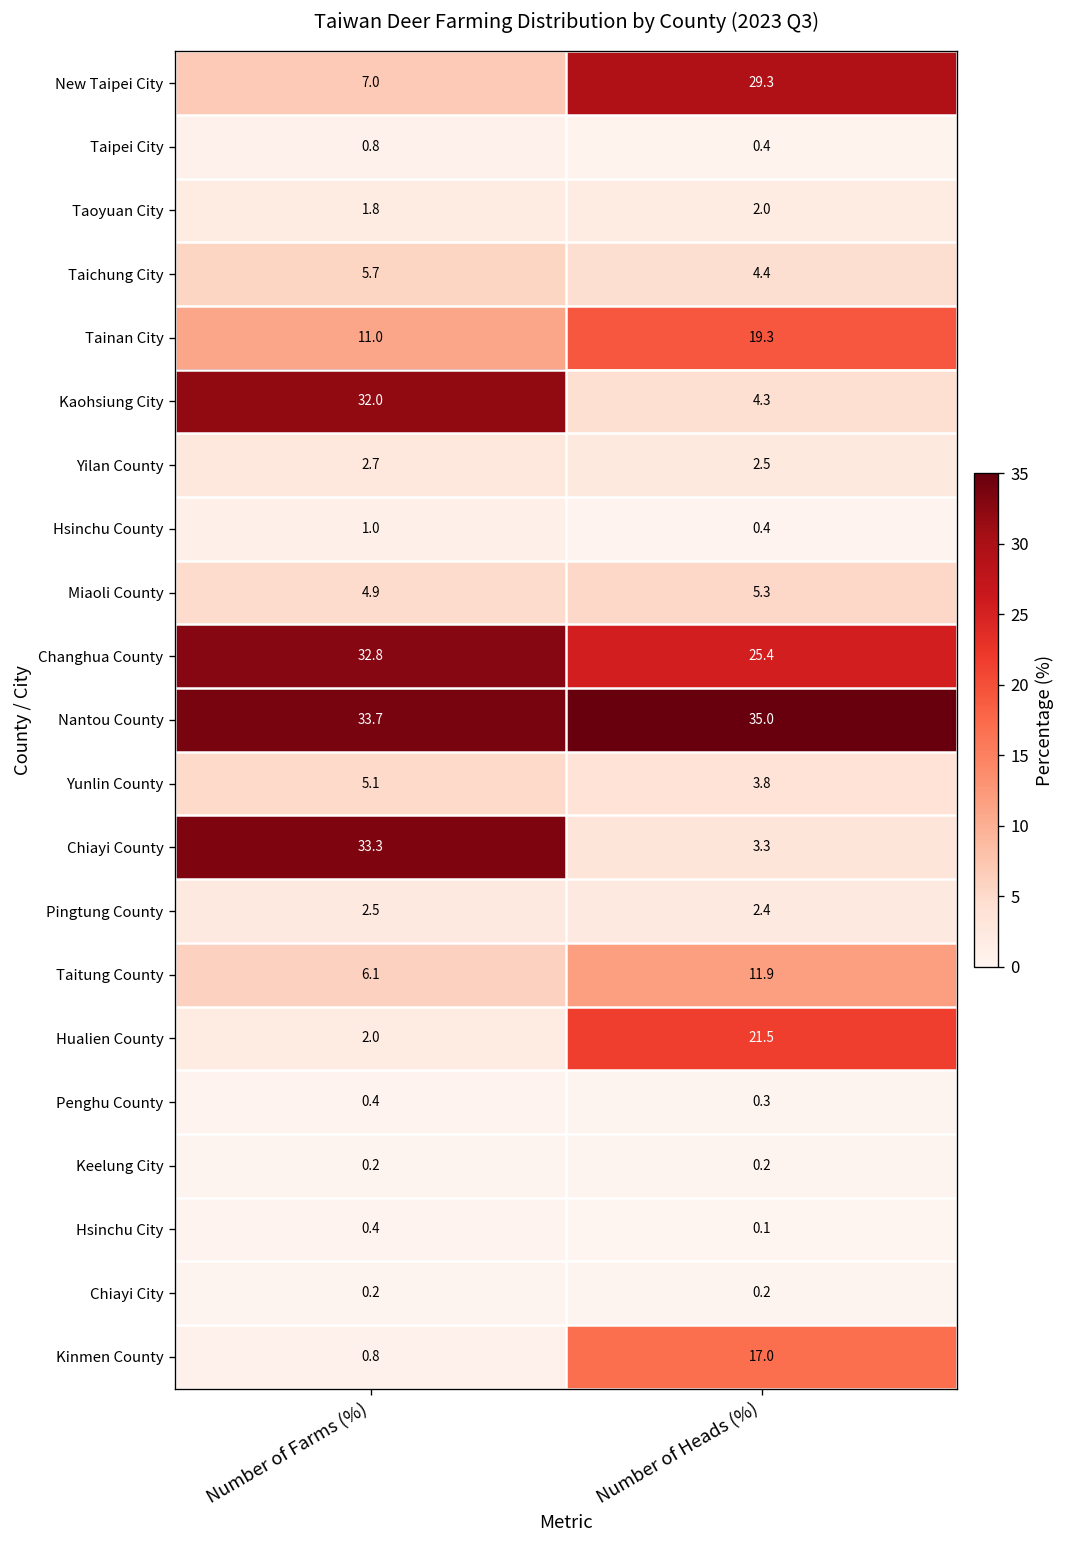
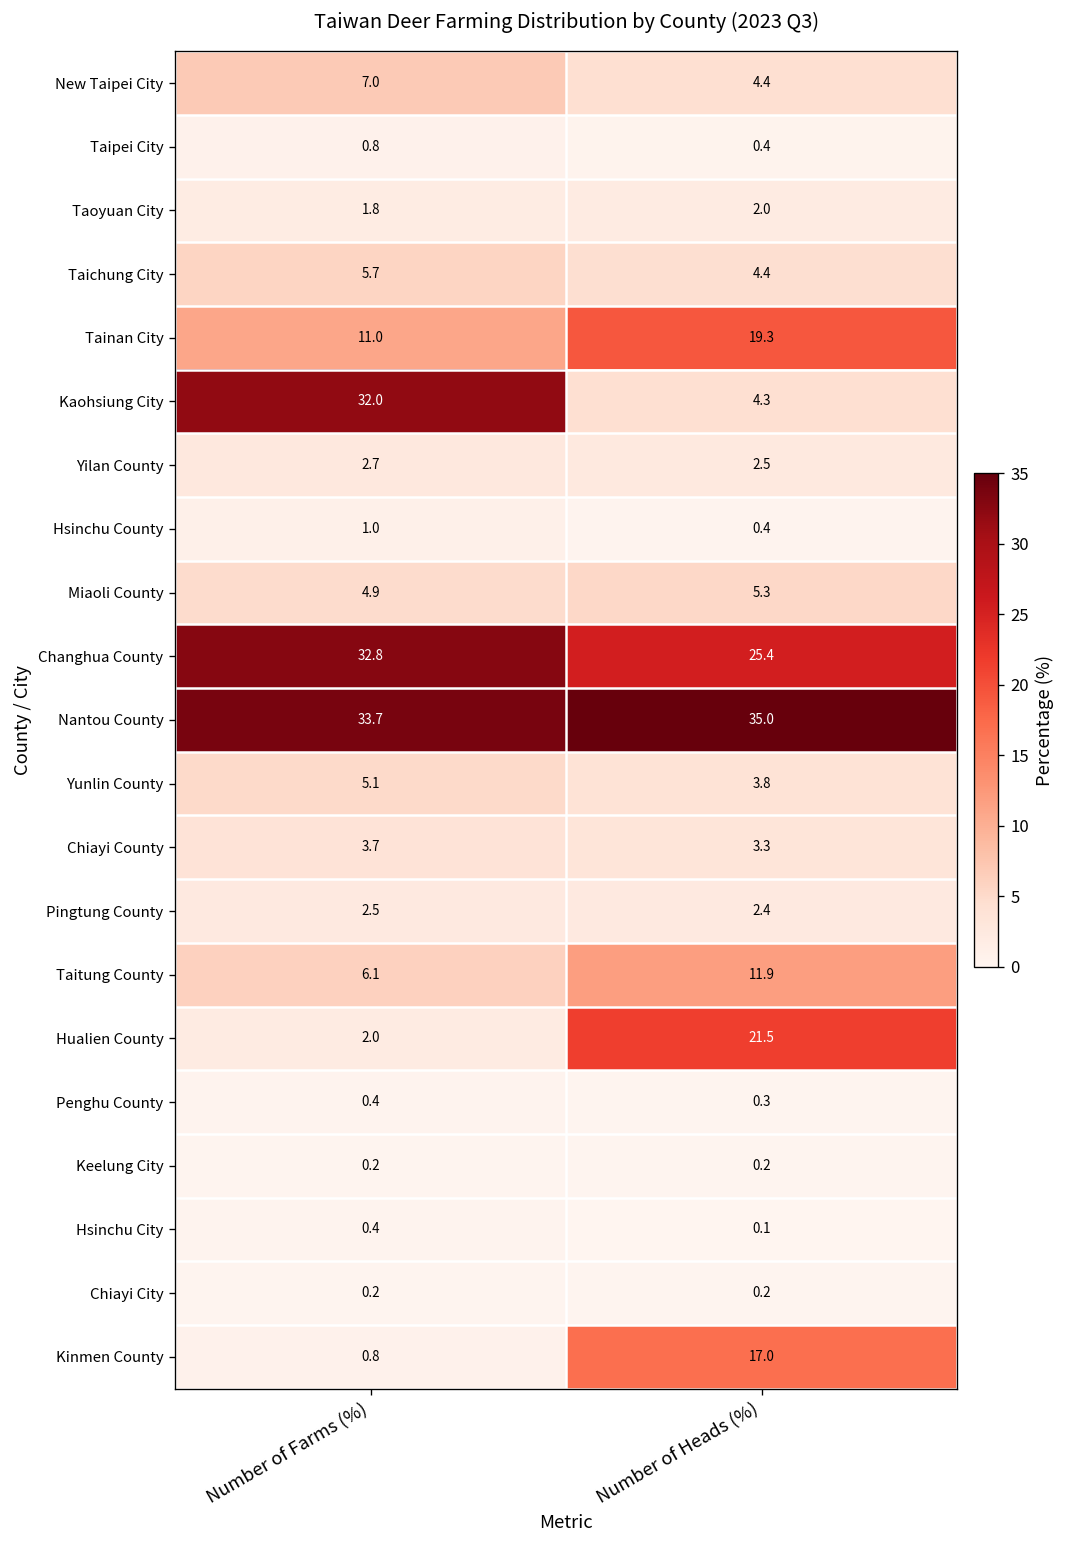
  {
    "New Taipei City": {
      "Number of Farms (%)": 7.0,
-     "Number of Heads (%)": 29.3
+     "Number of Heads (%)": 4.4
    },
    "Taipei City": {
      "Number of Farms (%)": 0.8,
      "Number of Heads (%)": 0.4
    },
    "Taoyuan City": {
      "Number of Farms (%)": 1.8,
      "Number of Heads (%)": 2.0
    },
    "Taichung City": {
      "Number of Farms (%)": 5.7,
      "Number of Heads (%)": 4.4
    },
    "Tainan City": {
      "Number of Farms (%)": 11.0,
      "Number of Heads (%)": 19.3
    },
    "Kaohsiung City": {
      "Number of Farms (%)": 32.0,
      "Number of Heads (%)": 4.3
    },
    "Yilan County": {
      "Number of Farms (%)": 2.7,
      "Number of Heads (%)": 2.5
    },
    "Hsinchu County": {
      "Number of Farms (%)": 1.0,
      "Number of Heads (%)": 0.4
    },
    "Miaoli County": {
      "Number of Farms (%)": 4.9,
      "Number of Heads (%)": 5.3
    },
    "Changhua County": {
      "Number of Farms (%)": 32.8,
      "Number of Heads (%)": 25.4
    },
    "Nantou County": {
      "Number of Farms (%)": 33.7,
      "Number of Heads (%)": 35.0
    },
    "Yunlin County": {
      "Number of Farms (%)": 5.1,
      "Number of Heads (%)": 3.8
    },
    "Chiayi County": {
-     "Number of Farms (%)": 33.3,
+     "Number of Farms (%)": 3.7,
      "Number of Heads (%)": 3.3
    },
    "Pingtung County": {
      "Number of Farms (%)": 2.5,
      "Number of Heads (%)": 2.4
    },
    "Taitung County": {
      "Number of Farms (%)": 6.1,
      "Number of Heads (%)": 11.9
    },
    "Hualien County": {
      "Number of Farms (%)": 2.0,
      "Number of Heads (%)": 21.5
    },
    "Penghu County": {
      "Number of Farms (%)": 0.4,
      "Number of Heads (%)": 0.3
    },
    "Keelung City": {
      "Number of Farms (%)": 0.2,
      "Number of Heads (%)": 0.2
    },
    "Hsinchu City": {
      "Number of Farms (%)": 0.4,
      "Number of Heads (%)": 0.1
    },
    "Chiayi City": {
      "Number of Farms (%)": 0.2,
      "Number of Heads (%)": 0.2
    },
    "Kinmen County": {
      "Number of Farms (%)": 0.8,
      "Number of Heads (%)": 17.0
    }
  }
